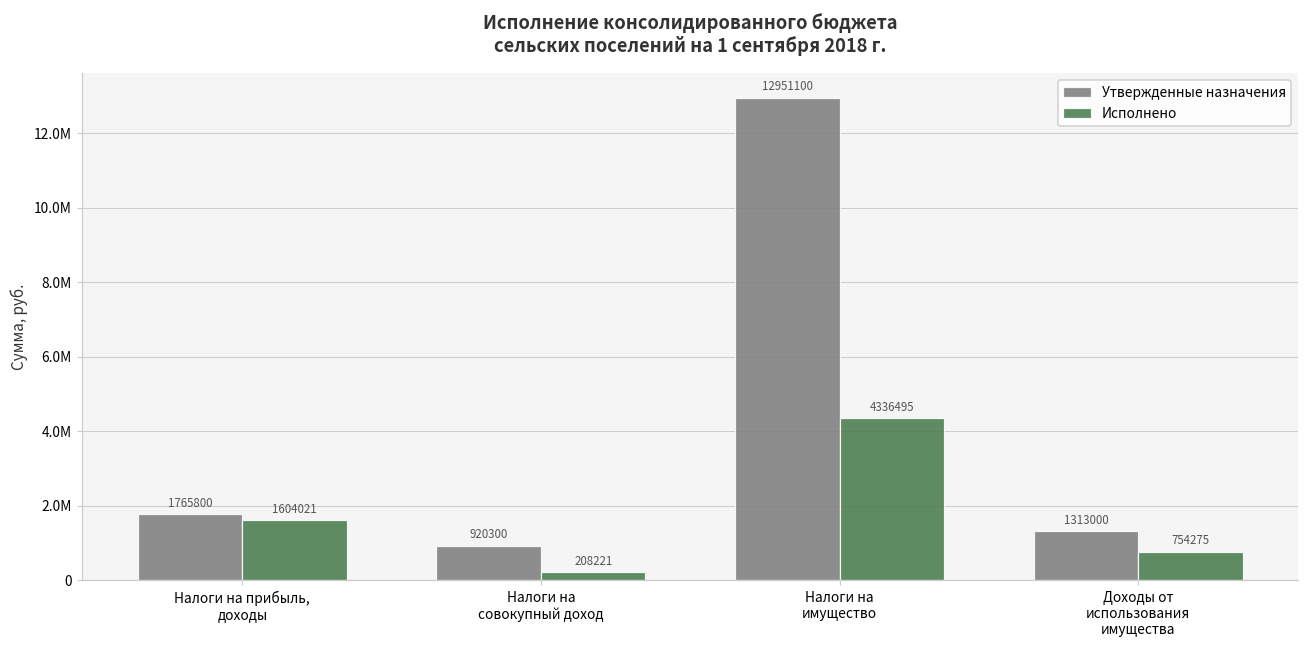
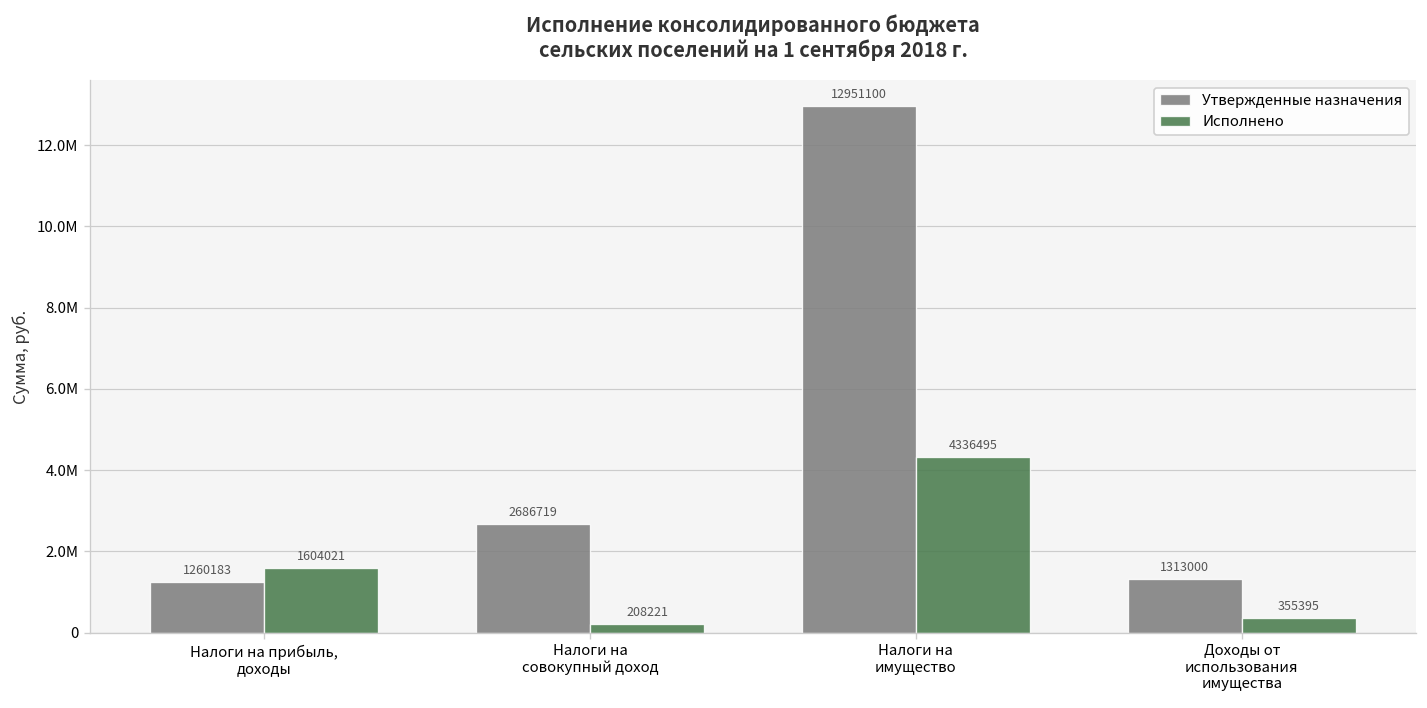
  {
    "Утвержденные назначения": {
-     "Налоги на прибыль, доходы": 1765800,
-     "Налоги на совокупный доход": 920300,
+     "Налоги на прибыль, доходы": 1260183,
+     "Налоги на совокупный доход": 2686719,
      "Налоги на имущество": 12951100,
      "Доходы от использования имущества": 1313000
    },
    "Исполнено": {
      "Налоги на прибыль, доходы": 1604021,
      "Налоги на совокупный доход": 208221,
      "Налоги на имущество": 4336495,
-     "Доходы от использования имущества": 754275
+     "Доходы от использования имущества": 355395
    }
  }
